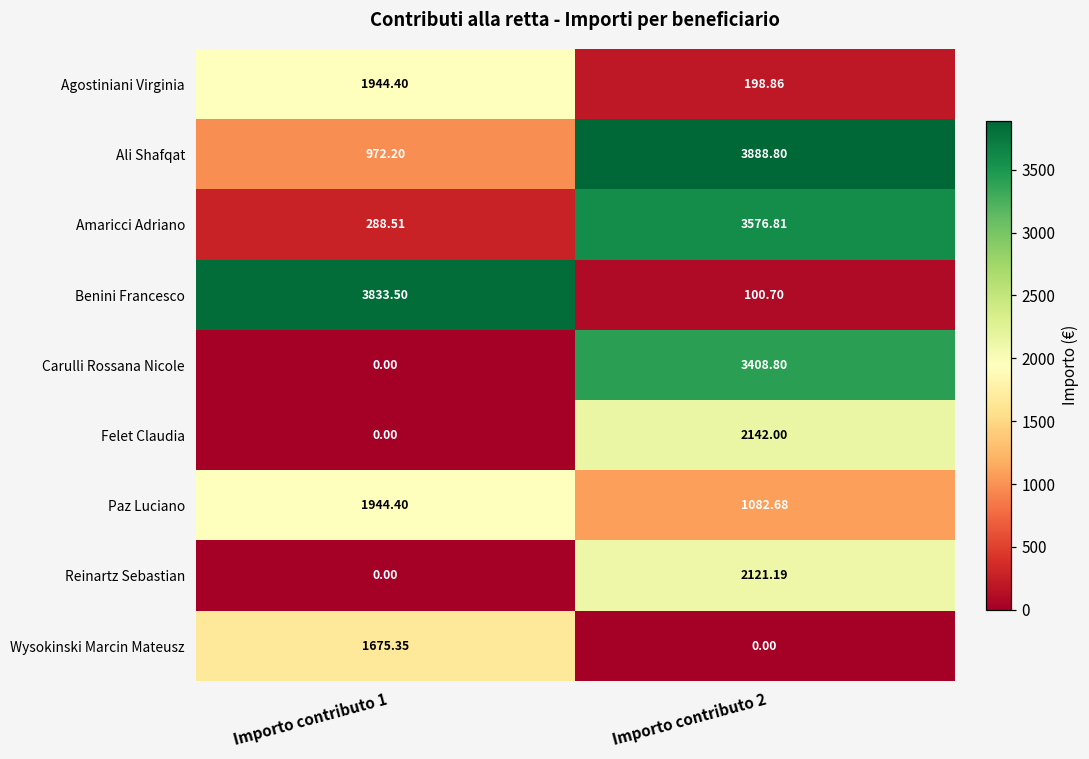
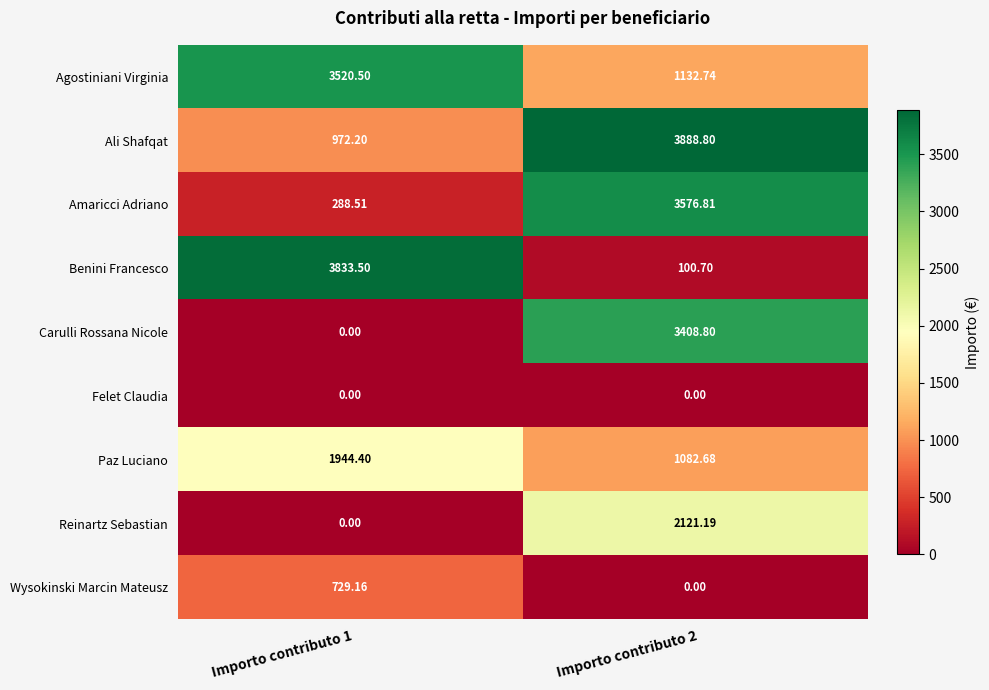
  {
    "Agostiniani Virginia": {
-     "Importo contributo 1": 1944.40,
-     "Importo contributo 2": 198.86
+     "Importo contributo 1": 3520.50,
+     "Importo contributo 2": 1132.74
    },
    "Ali Shafqat": {
      "Importo contributo 1": 972.20,
      "Importo contributo 2": 3888.80
    },
    "Amaricci Adriano": {
      "Importo contributo 1": 288.51,
      "Importo contributo 2": 3576.81
    },
    "Benini Francesco": {
      "Importo contributo 1": 3833.50,
      "Importo contributo 2": 100.70
    },
    "Carulli Rossana Nicole": {
      "Importo contributo 1": 0.00,
      "Importo contributo 2": 3408.80
    },
    "Felet Claudia": {
      "Importo contributo 1": 0.00,
-     "Importo contributo 2": 2142.00
+     "Importo contributo 2": 0.00
    },
    "Paz Luciano": {
      "Importo contributo 1": 1944.40,
      "Importo contributo 2": 1082.68
    },
    "Reinartz Sebastian": {
      "Importo contributo 1": 0.00,
      "Importo contributo 2": 2121.19
    },
    "Wysokinski Marcin Mateusz": {
-     "Importo contributo 1": 1675.35,
+     "Importo contributo 1": 729.16,
      "Importo contributo 2": 0.00
    }
  }
